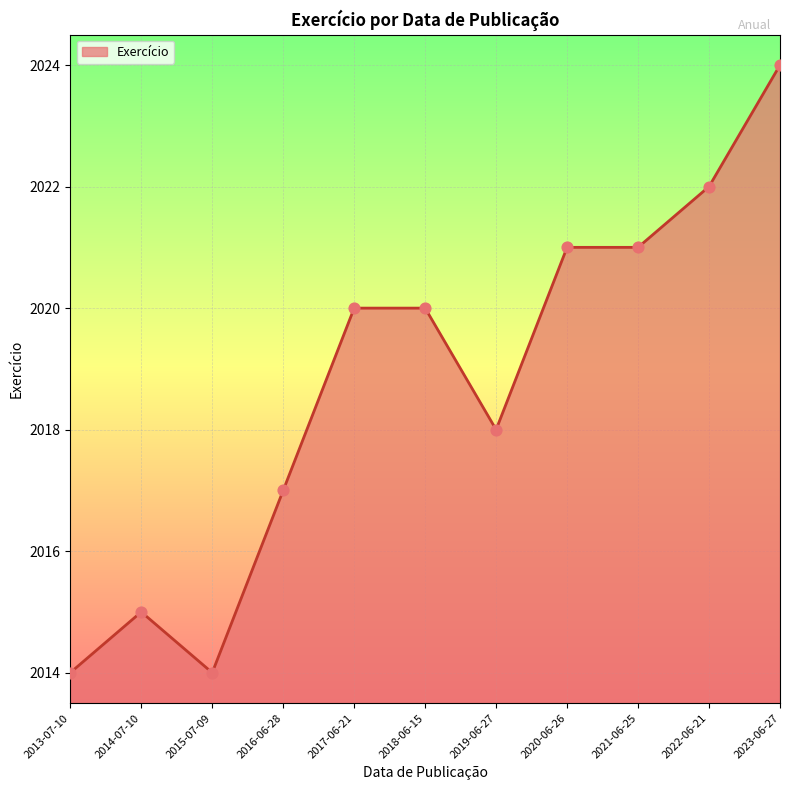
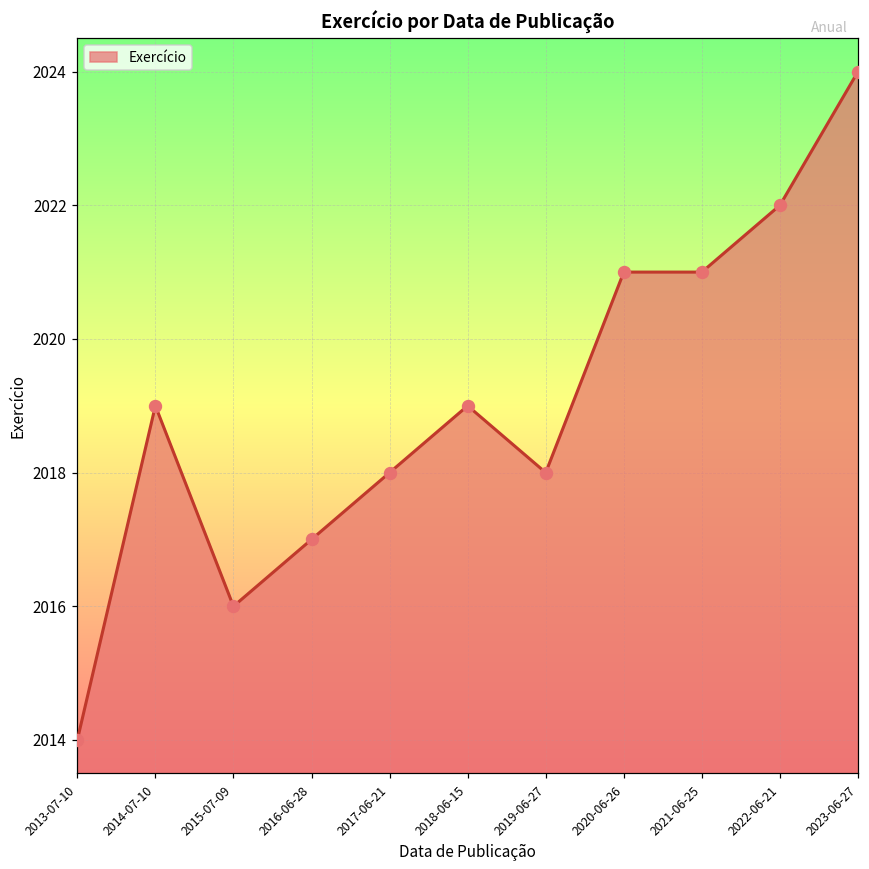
  {
    "2013-07-10": 2014,
-   "2014-07-10": 2015,
-   "2015-07-09": 2014,
+   "2014-07-10": 2019,
+   "2015-07-09": 2016,
    "2016-06-28": 2017,
-   "2017-06-21": 2020,
-   "2018-06-15": 2020,
+   "2017-06-21": 2018,
+   "2018-06-15": 2019,
    "2019-06-27": 2018,
    "2020-06-26": 2021,
    "2021-06-25": 2021,
    "2022-06-21": 2022,
    "2023-06-27": 2024
  }
